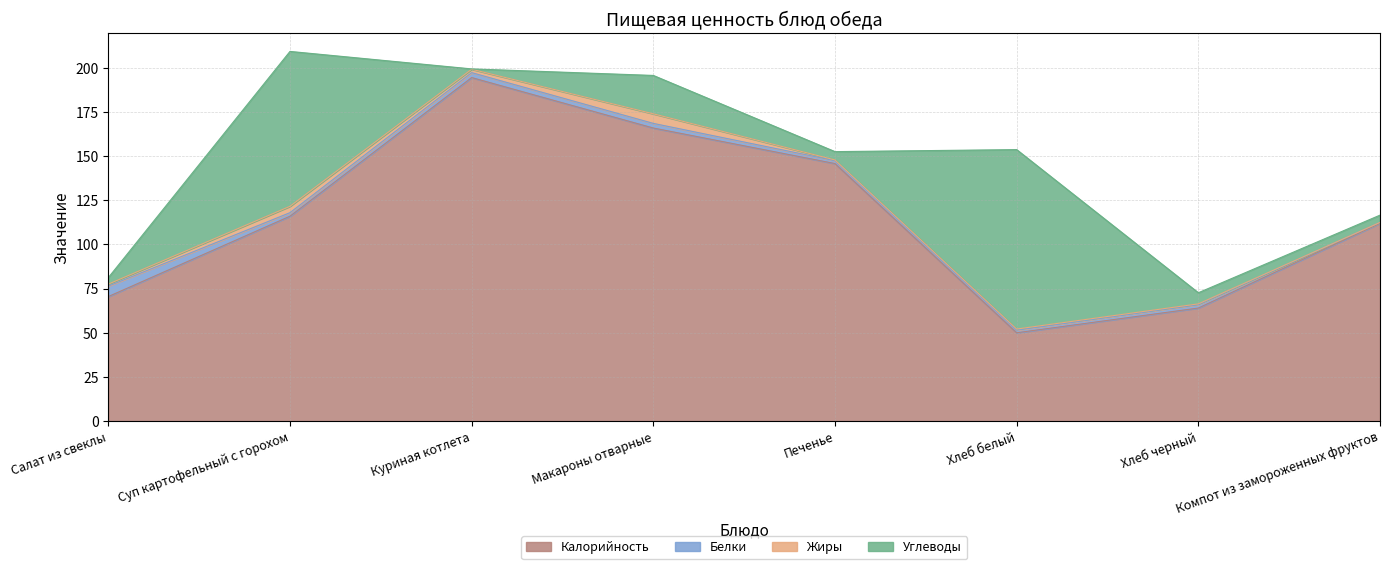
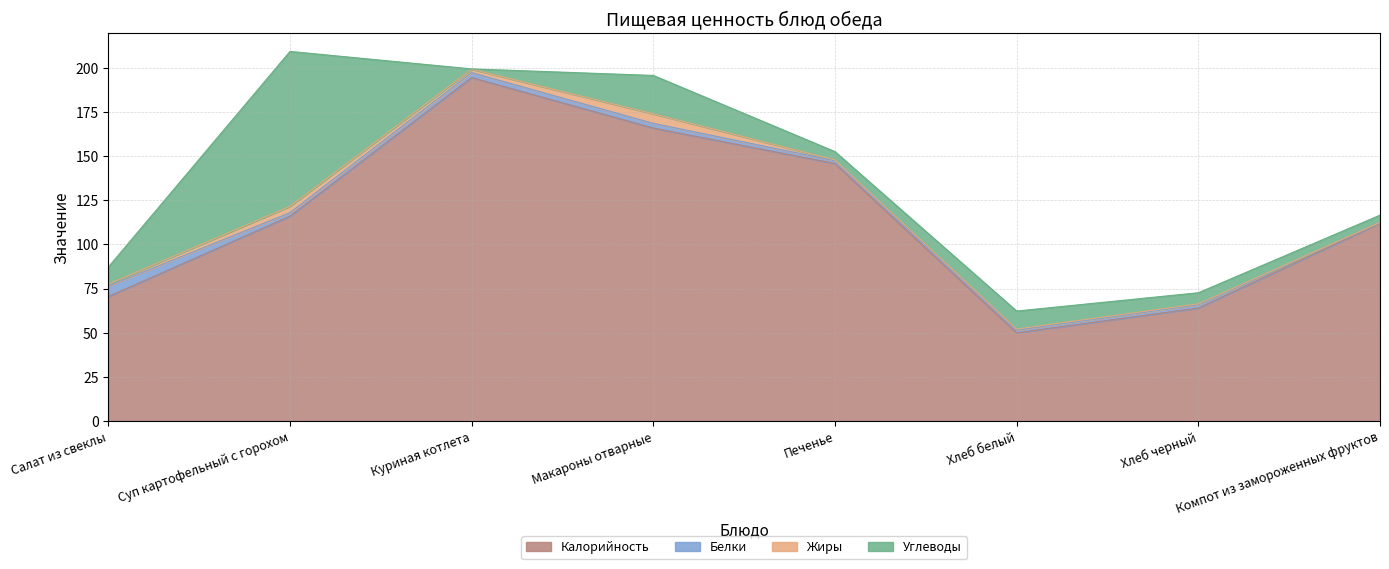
  {
    "Калорийность": {
      "Салат из свеклы": 71,
      "Суп картофельный с горохом": 116,
      "Куриная котлета": 195,
      "Макароны отварные": 166,
      "Печенье": 146,
      "Хлеб белый": 50,
      "Хлеб черный": 64
    },
    "Белки": {
      "Суп картофельный с горохом": 2,
      "Куриная котлета": 3,
      "Макароны отварные": 3
    },
    "Жиры": {
      "Суп картофельный с горохом": 4,
      "Макароны отварные": 5
    },
    "Углеводы": {
-     "Салат из свеклы": 4,
+     "Салат из свеклы": 10,
      "Суп картофельный с горохом": 88,
      "Макароны отварные": 22,
      "Печенье": 5,
-     "Хлеб белый": 102,
+     "Хлеб белый": 10,
      "Хлеб черный": 6,
      "Компот из замороженных фруктов": 4
    }
  }
